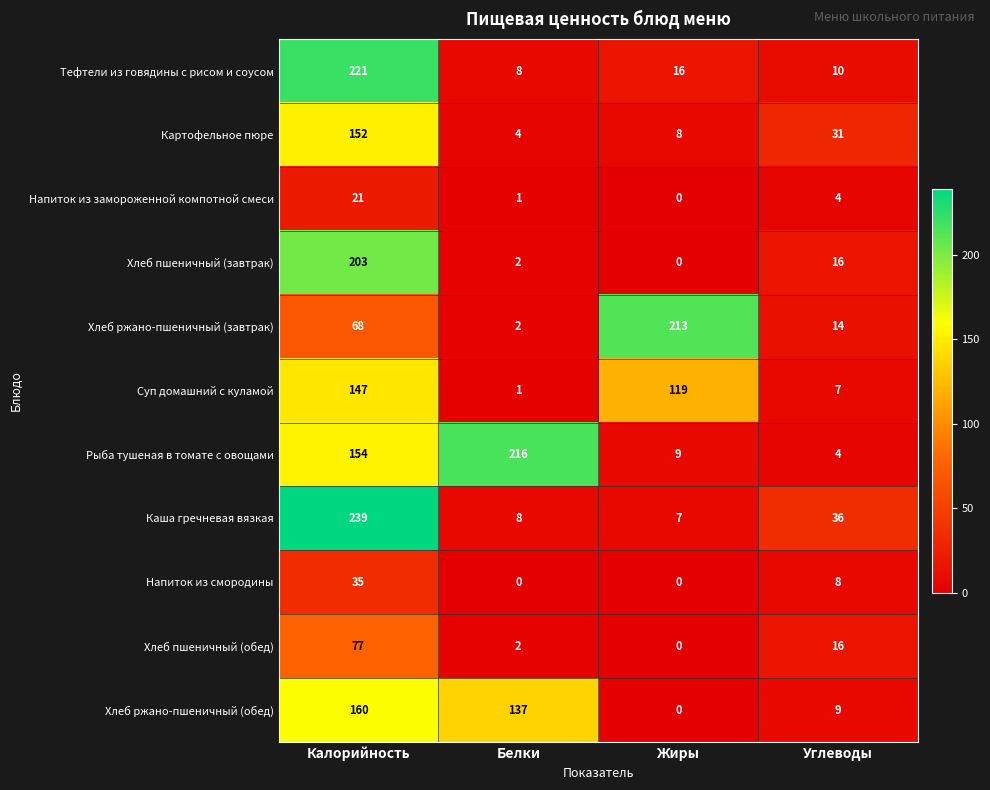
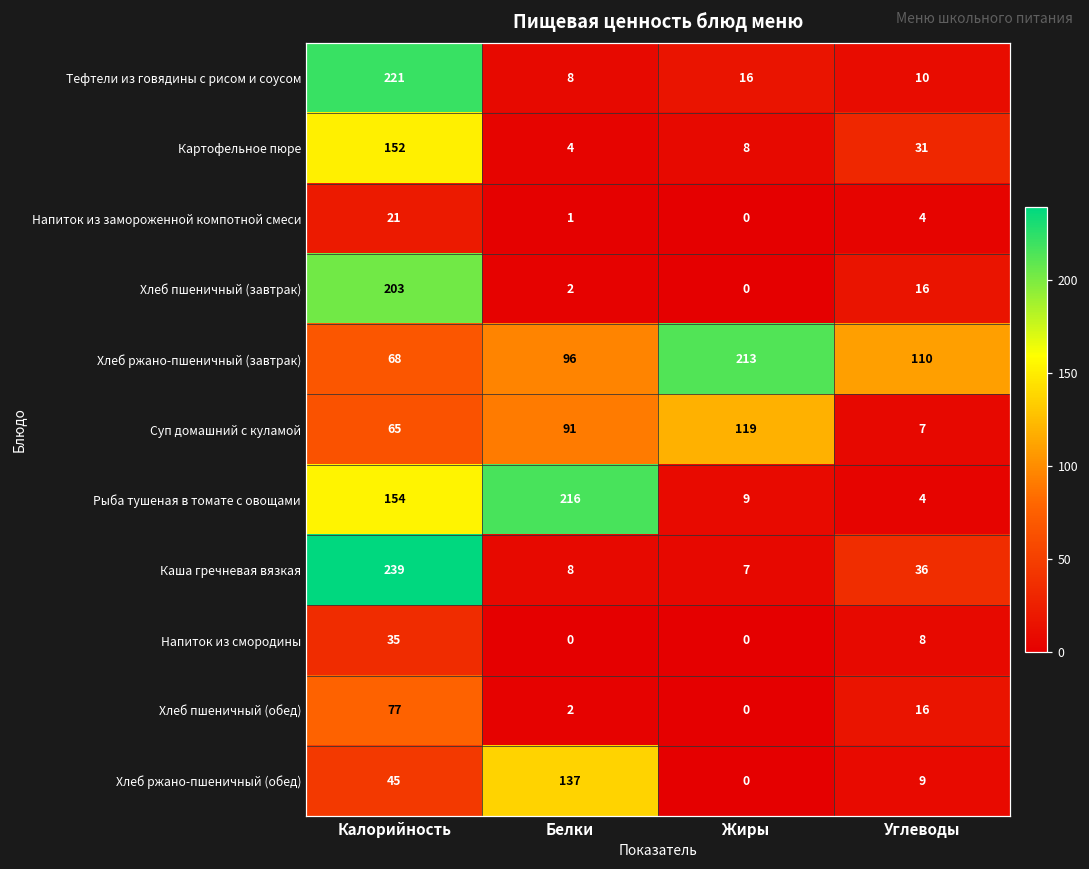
  {
    "Тефтели из говядины с рисом и соусом": {
      "Калорийность": 221,
      "Белки": 8,
      "Жиры": 16,
      "Углеводы": 10
    },
    "Картофельное пюре": {
      "Калорийность": 152,
      "Белки": 4,
      "Жиры": 8,
      "Углеводы": 31
    },
    "Напиток из замороженной компотной смеси": {
      "Калорийность": 21,
      "Белки": 1,
      "Жиры": 0,
      "Углеводы": 4
    },
    "Хлеб пшеничный (завтрак)": {
      "Калорийность": 203,
      "Белки": 2,
      "Жиры": 0,
      "Углеводы": 16
    },
    "Хлеб ржано-пшеничный (завтрак)": {
      "Калорийность": 68,
-     "Белки": 2,
+     "Белки": 96,
      "Жиры": 213,
-     "Углеводы": 14
+     "Углеводы": 110
    },
    "Суп домашний с куламой": {
-     "Калорийность": 147,
-     "Белки": 1,
+     "Калорийность": 65,
+     "Белки": 91,
      "Жиры": 119,
      "Углеводы": 7
    },
    "Рыба тушеная в томате с овощами": {
      "Калорийность": 154,
      "Белки": 216,
      "Жиры": 9,
      "Углеводы": 4
    },
    "Каша гречневая вязкая": {
      "Калорийность": 239,
      "Белки": 8,
      "Жиры": 7,
      "Углеводы": 36
    },
    "Напиток из смородины": {
      "Калорийность": 35,
      "Белки": 0,
      "Жиры": 0,
      "Углеводы": 8
    },
    "Хлеб пшеничный (обед)": {
      "Калорийность": 77,
      "Белки": 2,
      "Жиры": 0,
      "Углеводы": 16
    },
    "Хлеб ржано-пшеничный (обед)": {
-     "Калорийность": 160,
+     "Калорийность": 45,
      "Белки": 137,
      "Жиры": 0,
      "Углеводы": 9
    }
  }
